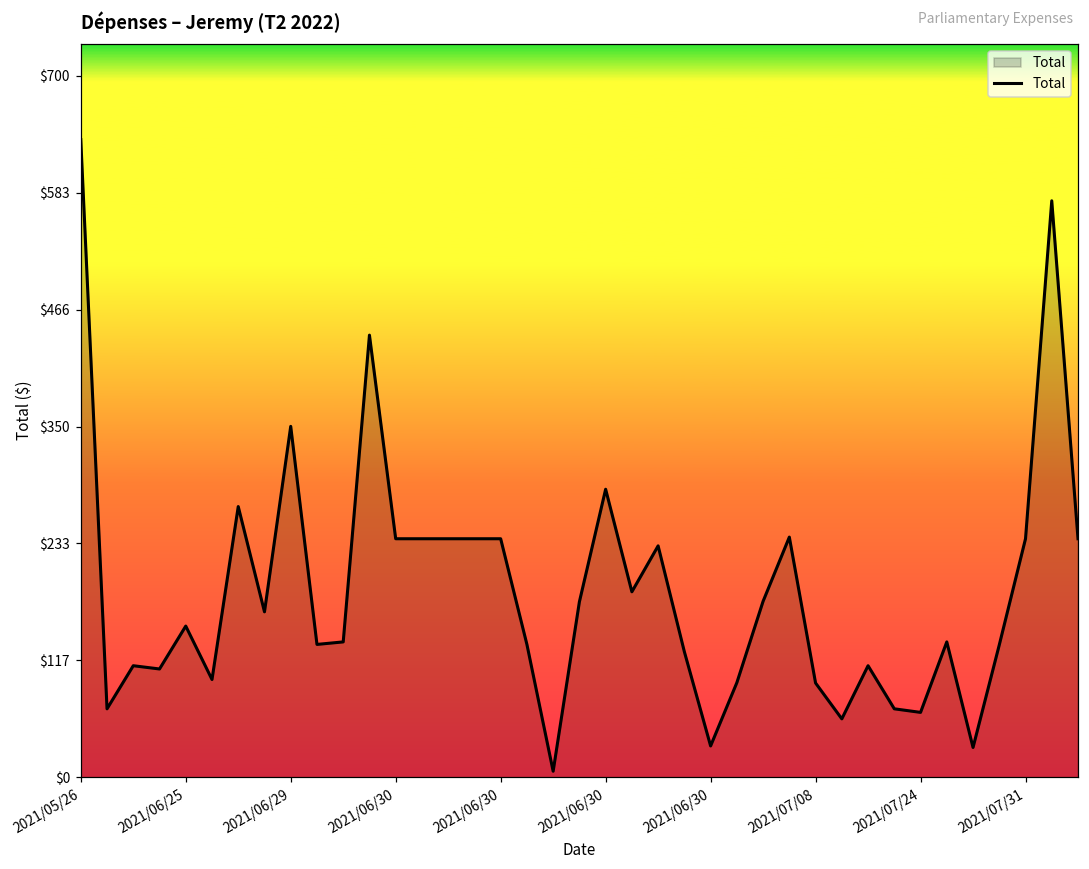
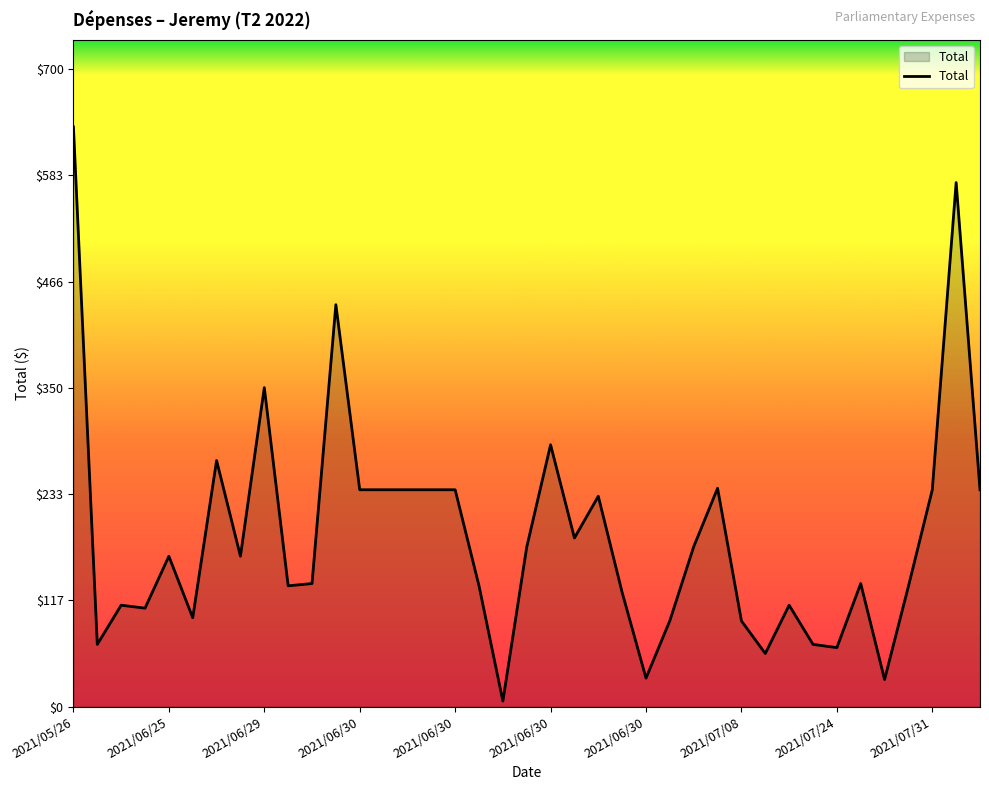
  {
    "2021/05/26": "$640",
-   "2021/06/25": "$150",
+   "2021/06/25": "$170",
    "2021/07/24": "$60"
  }
